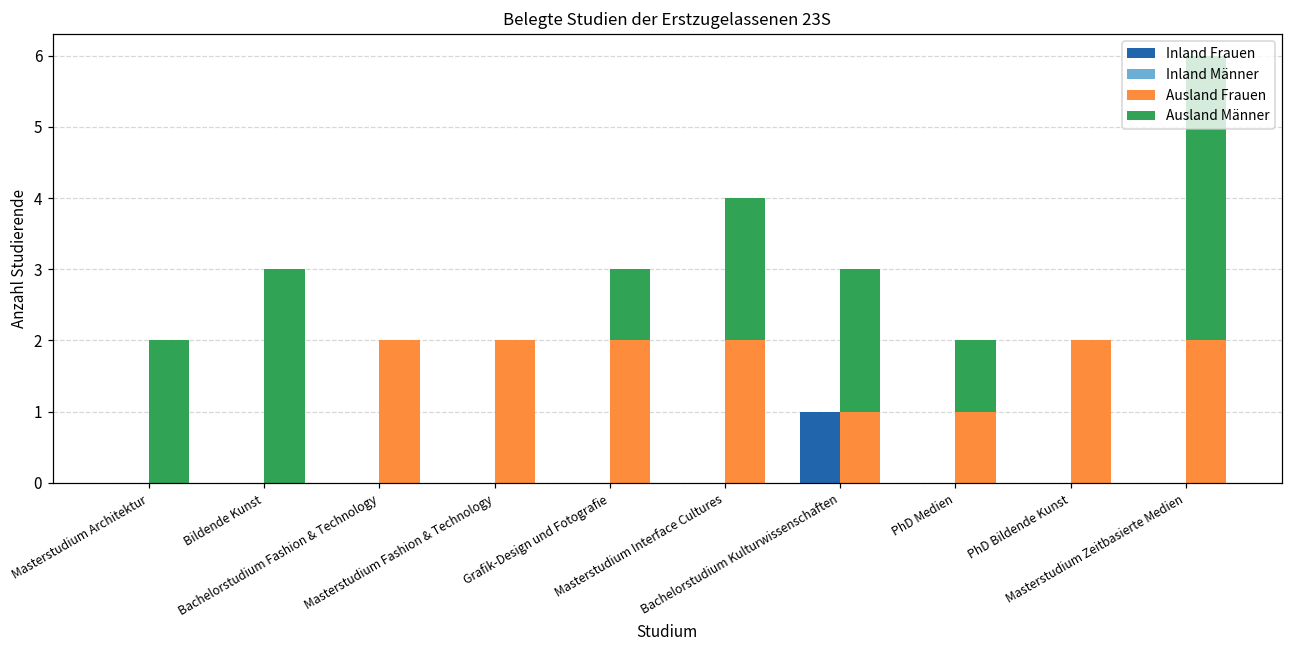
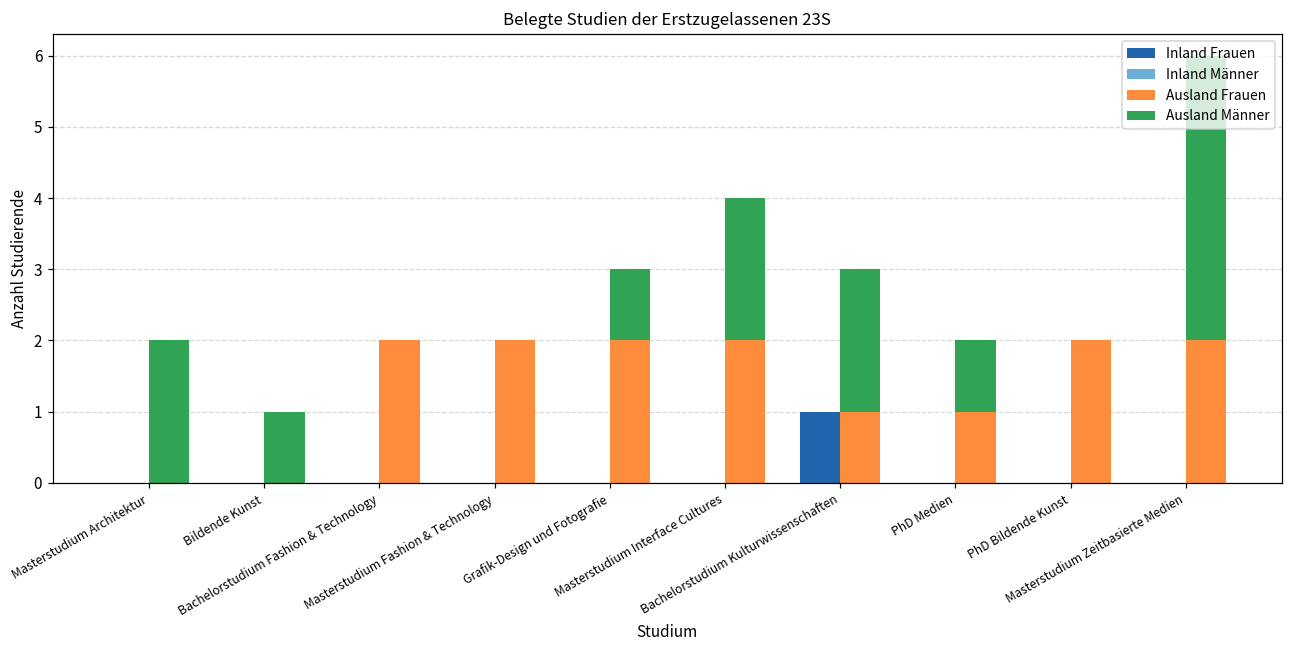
  {
    "Inland Männer": {
      "Masterstudium Architektur": 0,
      "Bildende Kunst": 0,
      "Bachelorstudium Fashion & Technology": 0,
      "Masterstudium Fashion & Technology": 0,
      "Grafik-Design und Fotografie": 0,
      "Masterstudium Interface Cultures": 0,
      "Bachelorstudium Kulturwissenschaften": 1,
      "PhD Medien": 0,
      "PhD Bildende Kunst": 0,
      "Masterstudium Zeitbasierte Medien": 0
    },
    "Ausland Frauen": {
      "Masterstudium Architektur": 0,
      "Bildende Kunst": 0,
      "Bachelorstudium Fashion & Technology": 2,
      "Masterstudium Fashion & Technology": 2,
      "Grafik-Design und Fotografie": 2,
      "Masterstudium Interface Cultures": 2,
      "Bachelorstudium Kulturwissenschaften": 1,
      "PhD Medien": 1,
      "PhD Bildende Kunst": 2,
      "Masterstudium Zeitbasierte Medien": 2
    },
    "Ausland Männer": {
      "Masterstudium Architektur": 2,
-     "Bildende Kunst": 3,
+     "Bildende Kunst": 1,
      "Bachelorstudium Fashion & Technology": 0,
      "Masterstudium Fashion & Technology": 0,
      "Grafik-Design und Fotografie": 1,
      "Masterstudium Interface Cultures": 2,
      "Bachelorstudium Kulturwissenschaften": 2,
      "PhD Medien": 1,
      "PhD Bildende Kunst": 0
    }
  }
